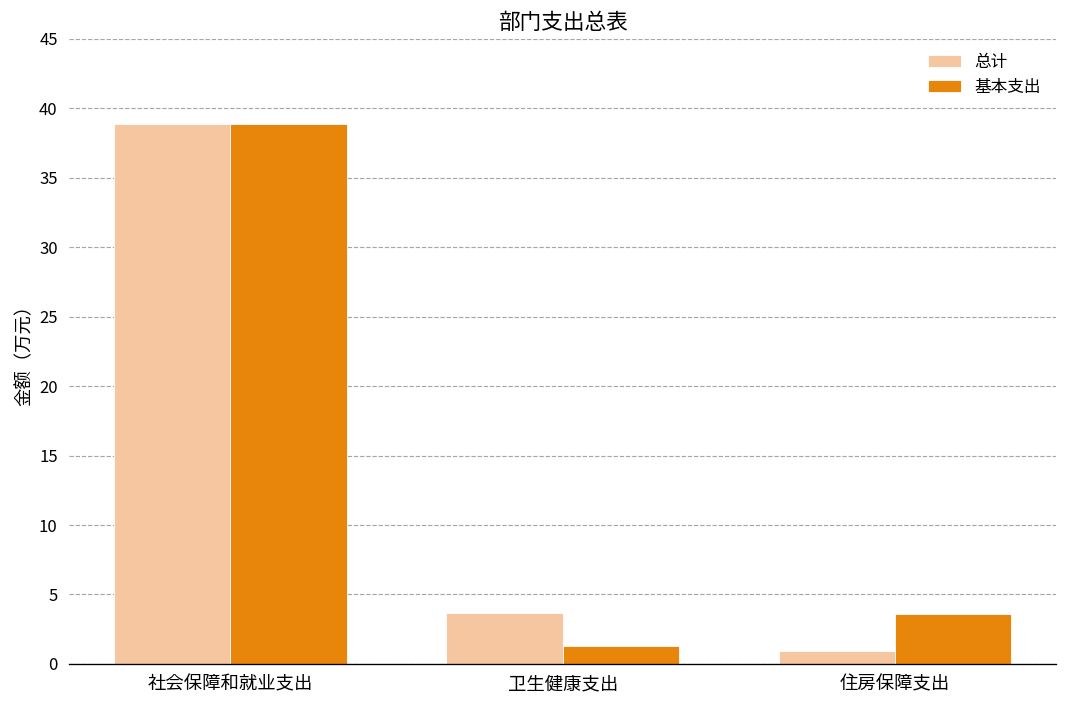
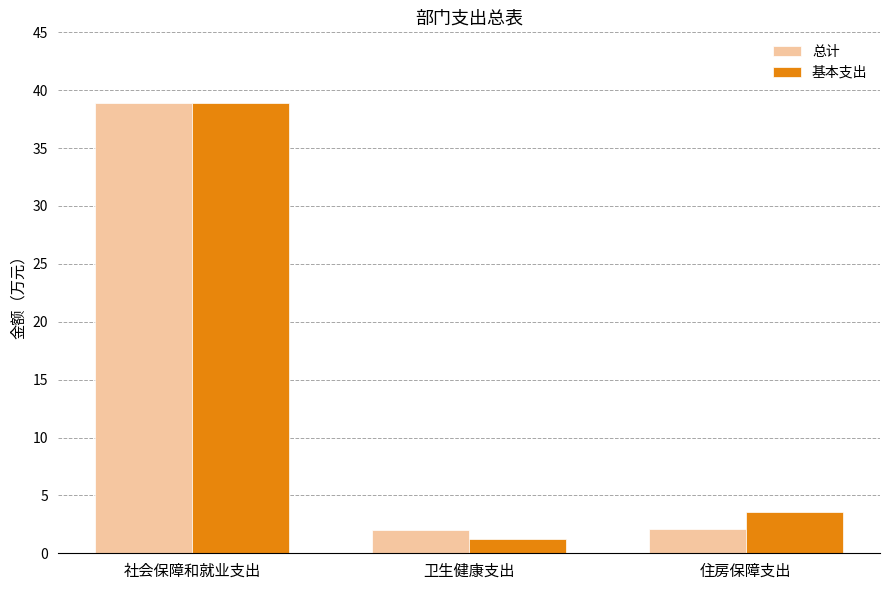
  {
    "总计": {
      "社会保障和就业支出": 38.9,
-     "卫生健康支出": 3.6,
-     "住房保障支出": 0.9
+     "卫生健康支出": 2.0,
+     "住房保障支出": 2.1
    },
    "基本支出": {
      "社会保障和就业支出": 38.9,
      "卫生健康支出": 1.3,
      "住房保障支出": 3.6
    }
  }
